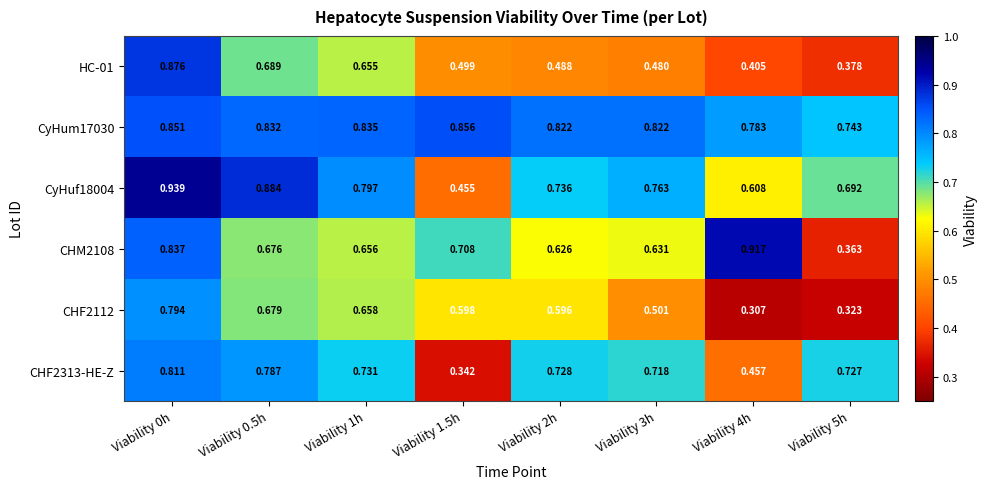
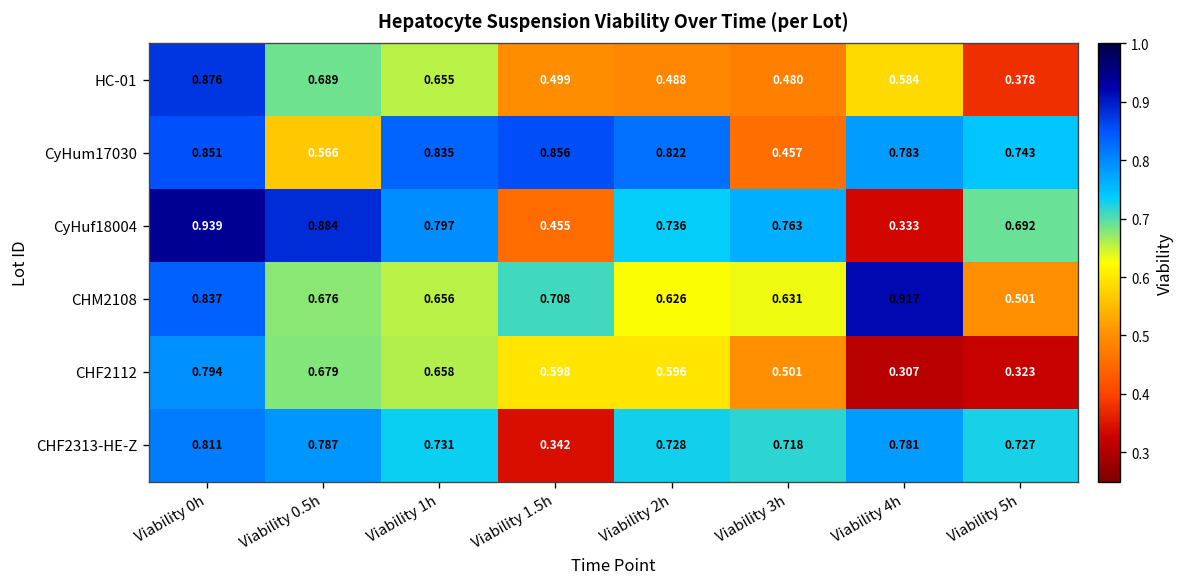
  {
    "HC-01": {
      "Viability 0h": 0.876,
      "Viability 0.5h": 0.689,
      "Viability 1h": 0.655,
      "Viability 1.5h": 0.499,
      "Viability 2h": 0.488,
      "Viability 3h": 0.480,
-     "Viability 4h": 0.405,
+     "Viability 4h": 0.584,
      "Viability 5h": 0.378
    },
    "CyHum17030": {
      "Viability 0h": 0.851,
-     "Viability 0.5h": 0.832,
+     "Viability 0.5h": 0.566,
      "Viability 1h": 0.835,
      "Viability 1.5h": 0.856,
      "Viability 2h": 0.822,
-     "Viability 3h": 0.822,
+     "Viability 3h": 0.457,
      "Viability 4h": 0.783,
      "Viability 5h": 0.743
    },
    "CyHuf18004": {
      "Viability 0h": 0.939,
      "Viability 0.5h": 0.884,
      "Viability 1h": 0.797,
      "Viability 1.5h": 0.455,
      "Viability 2h": 0.736,
      "Viability 3h": 0.763,
-     "Viability 4h": 0.608,
+     "Viability 4h": 0.333,
      "Viability 5h": 0.692
    },
    "CHM2108": {
      "Viability 0h": 0.837,
      "Viability 0.5h": 0.676,
      "Viability 1h": 0.656,
      "Viability 1.5h": 0.708,
      "Viability 2h": 0.626,
      "Viability 3h": 0.631,
      "Viability 4h": 0.917,
-     "Viability 5h": 0.363
+     "Viability 5h": 0.501
    },
    "CHF2112": {
      "Viability 0h": 0.794,
      "Viability 0.5h": 0.679,
      "Viability 1h": 0.658,
      "Viability 1.5h": 0.598,
      "Viability 2h": 0.596,
      "Viability 3h": 0.501,
      "Viability 4h": 0.307,
      "Viability 5h": 0.323
    },
    "CHF2313-HE-Z": {
      "Viability 0h": 0.811,
      "Viability 0.5h": 0.787,
      "Viability 1h": 0.731,
      "Viability 1.5h": 0.342,
      "Viability 2h": 0.728,
      "Viability 3h": 0.718,
-     "Viability 4h": 0.457,
+     "Viability 4h": 0.781,
      "Viability 5h": 0.727
    }
  }
